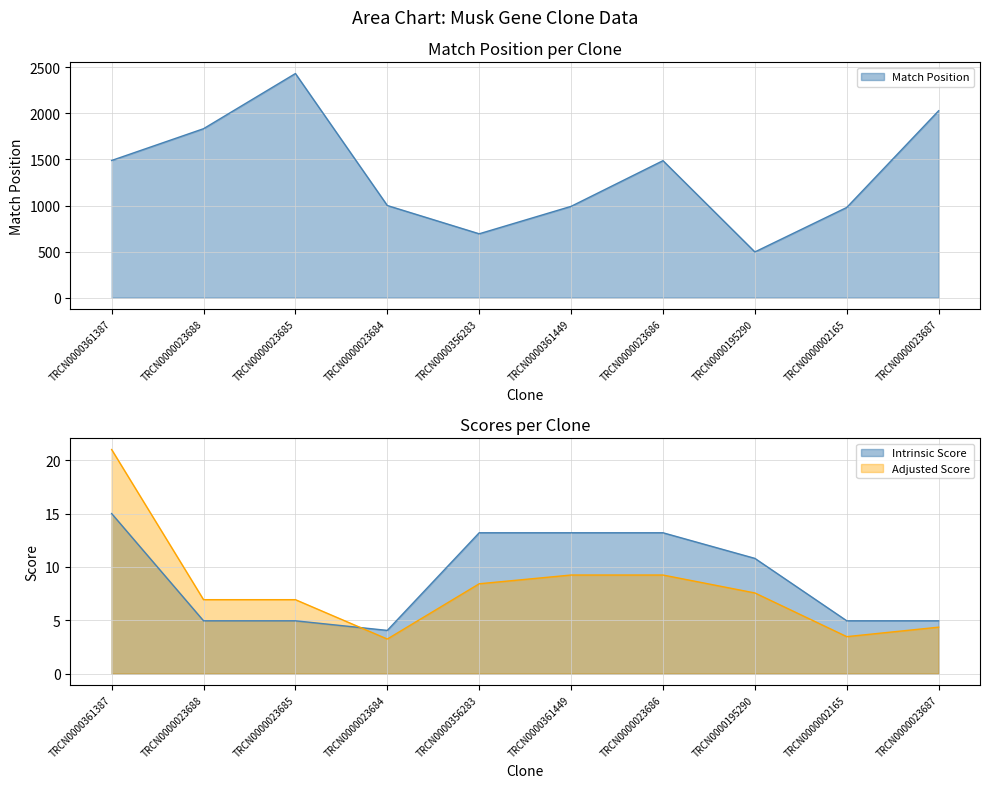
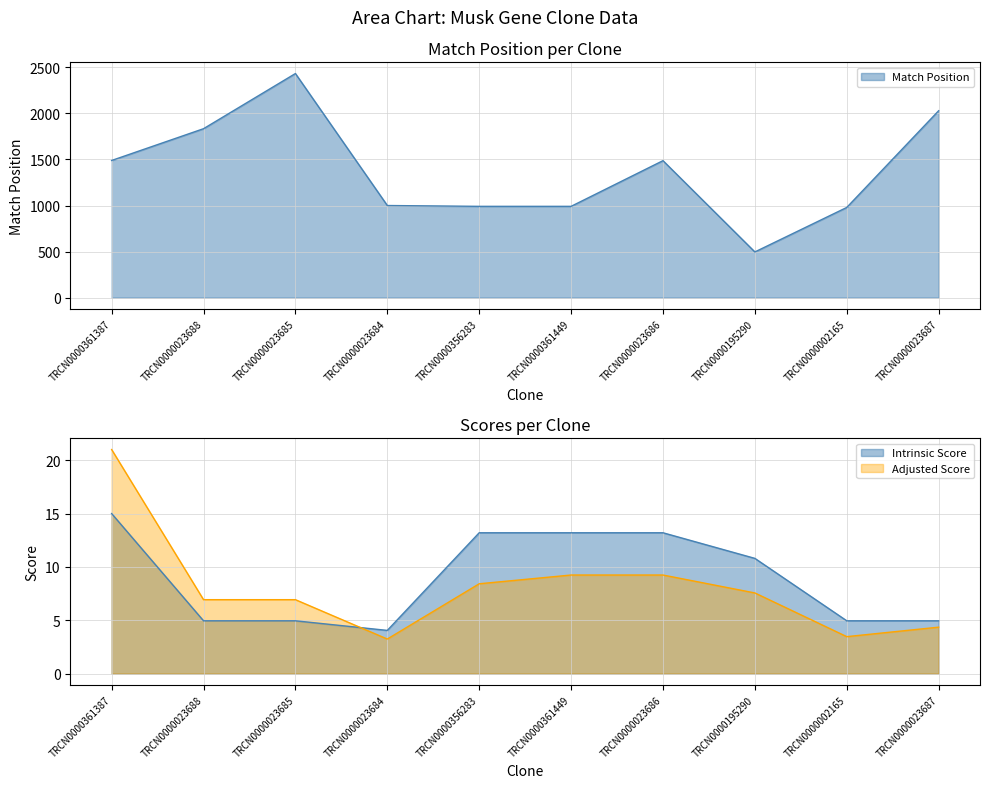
  {
    "Match Position per Clone": {
      "TRCN0000361387": 1500,
      "TRCN0000023688": 1800,
      "TRCN0000023685": 2400,
      "TRCN0000023684": 1000,
-     "TRCN0000356283": 700,
+     "TRCN0000356283": 1000,
      "TRCN0000361449": 1000,
      "TRCN0000023686": 1500,
      "TRCN0000195290": 500,
      "TRCN0000002165": 1000,
      "TRCN0000023687": 2000
    },
    "Scores per Clone": {
      "Intrinsic Score": {
        "TRCN0000361387": 15.0,
        "TRCN0000023688": 5.0,
        "TRCN0000023685": 5.0,
        "TRCN0000023684": 4.1,
        "TRCN0000356283": 13.2,
        "TRCN0000361449": 13.2,
        "TRCN0000023686": 13.2,
        "TRCN0000195290": 10.8,
        "TRCN0000002165": 5.0,
        "TRCN0000023687": 5.0
      },
      "Adjusted Score": {
        "TRCN0000361387": 21.0,
        "TRCN0000023688": 6.9,
        "TRCN0000023685": 6.9,
        "TRCN0000023684": 3.2,
        "TRCN0000356283": 8.4,
        "TRCN0000361449": 9.2,
        "TRCN0000023686": 9.2,
        "TRCN0000195290": 7.6,
        "TRCN0000002165": 3.5,
        "TRCN0000023687": 4.4
      }
    }
  }
